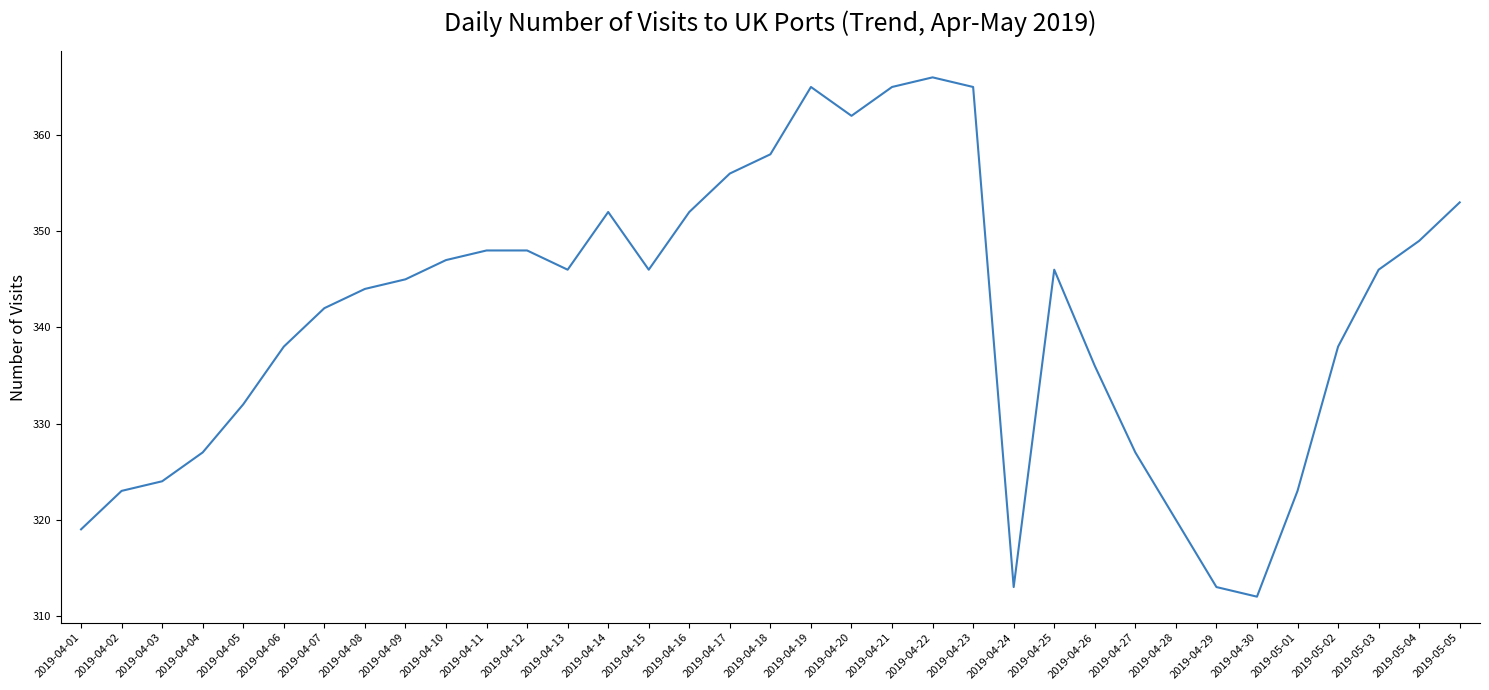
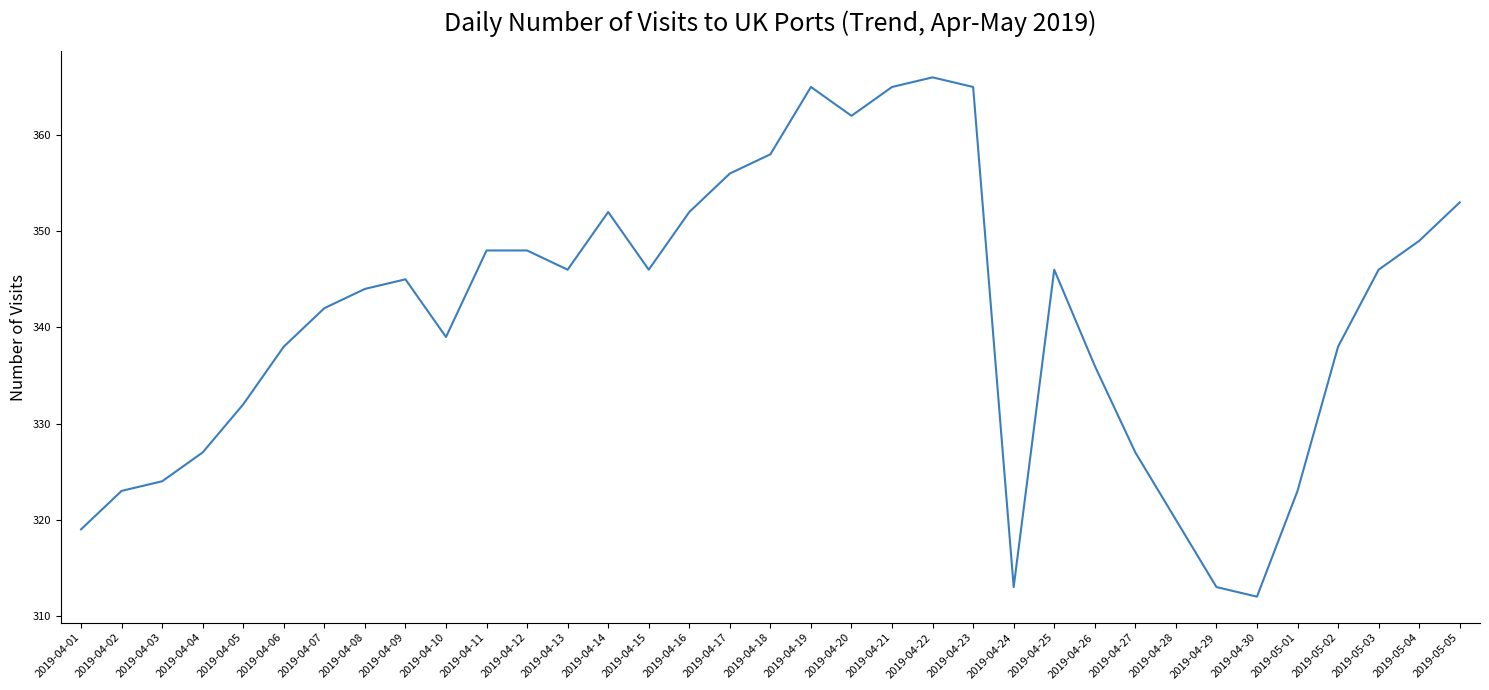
  {
    "2019-04-01": 319,
    "2019-04-02": 323,
    "2019-04-03": 324,
    "2019-04-04": 327,
    "2019-04-05": 332,
    "2019-04-06": 338,
    "2019-04-07": 342,
    "2019-04-08": 344,
    "2019-04-09": 345,
-   "2019-04-10": 347,
+   "2019-04-10": 339,
    "2019-04-11": 348,
    "2019-04-12": 348,
    "2019-04-13": 346,
    "2019-04-14": 352,
    "2019-04-15": 346,
    "2019-04-16": 352,
    "2019-04-17": 356,
    "2019-04-18": 358,
    "2019-04-19": 365,
    "2019-04-20": 362,
    "2019-04-21": 365,
    "2019-04-22": 366,
    "2019-04-23": 365,
    "2019-04-24": 313,
    "2019-04-25": 346,
    "2019-04-26": 336,
    "2019-04-27": 327,
    "2019-04-28": 320,
    "2019-04-29": 313,
    "2019-04-30": 312,
    "2019-05-01": 323,
    "2019-05-02": 338,
    "2019-05-03": 346,
    "2019-05-04": 349,
    "2019-05-05": 353
  }
